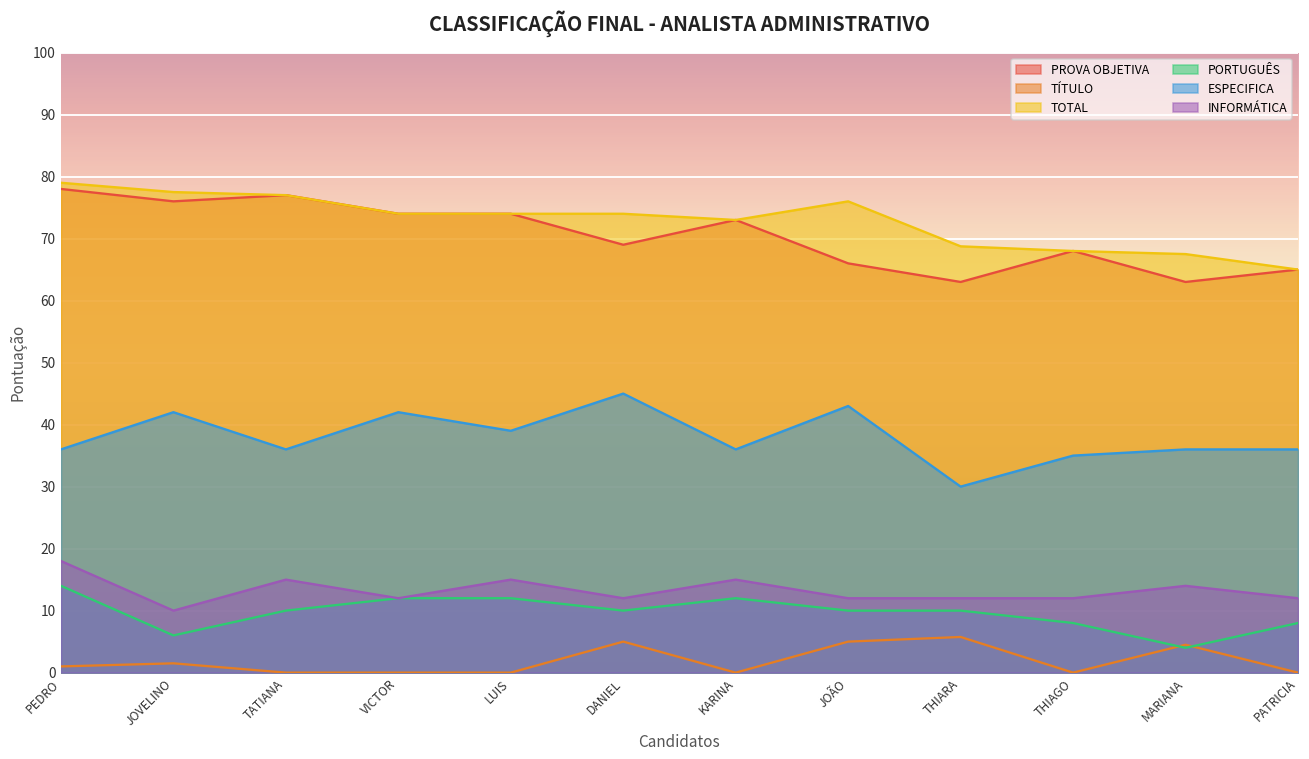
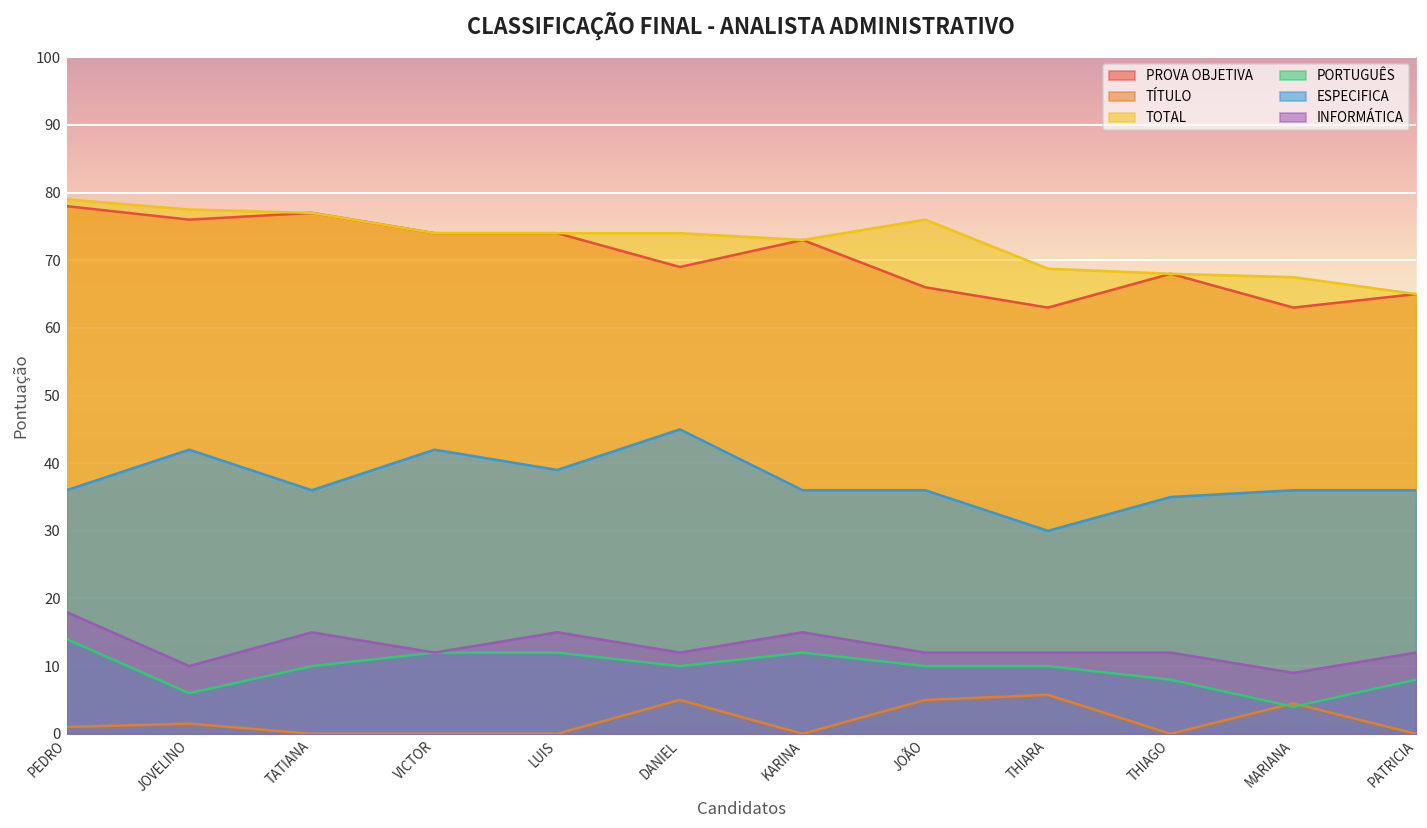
  {
    "TOTAL": {
      "PEDRO": 79,
      "JOVELINO": 78,
      "DANIEL": 74,
      "JOÃO": 76,
      "THIARA": 69,
      "MARIANA": 68
    },
    "PORTUGUÊS": {
      "PEDRO": 14,
      "JOVELINO": 6,
      "TATIANA": 10,
      "LUIS": 12,
      "DANIEL": 10,
      "KARINA": 12,
      "JOÃO": 10,
      "THIARA": 10,
      "THIAGO": 8,
      "MARIANA": 4,
      "PATRICIA": 8
    },
    "ESPECIFICA": {
      "PEDRO": 36,
      "JOVELINO": 42,
      "TATIANA": 36,
      "VICTOR": 42,
      "LUIS": 39,
      "DANIEL": 45,
      "KARINA": 36,
-     "JOÃO": 43,
+     "JOÃO": 36,
      "THIARA": 30,
      "THIAGO": 35,
      "MARIANA": 36,
      "PATRICIA": 36
    },
    "INFORMÁTICA": {
      "PEDRO": 18,
      "JOVELINO": 10,
      "TATIANA": 15,
      "LUIS": 15,
      "DANIEL": 12,
      "KARINA": 15,
      "JOÃO": 12,
      "THIARA": 12,
      "THIAGO": 12,
-     "MARIANA": 14,
+     "MARIANA": 9,
      "PATRICIA": 12
    }
  }
